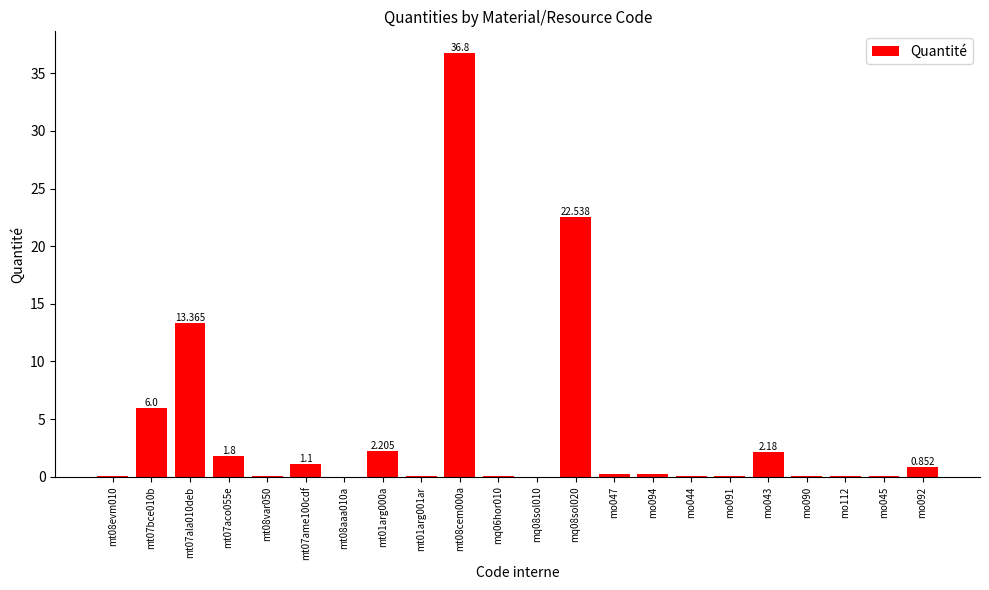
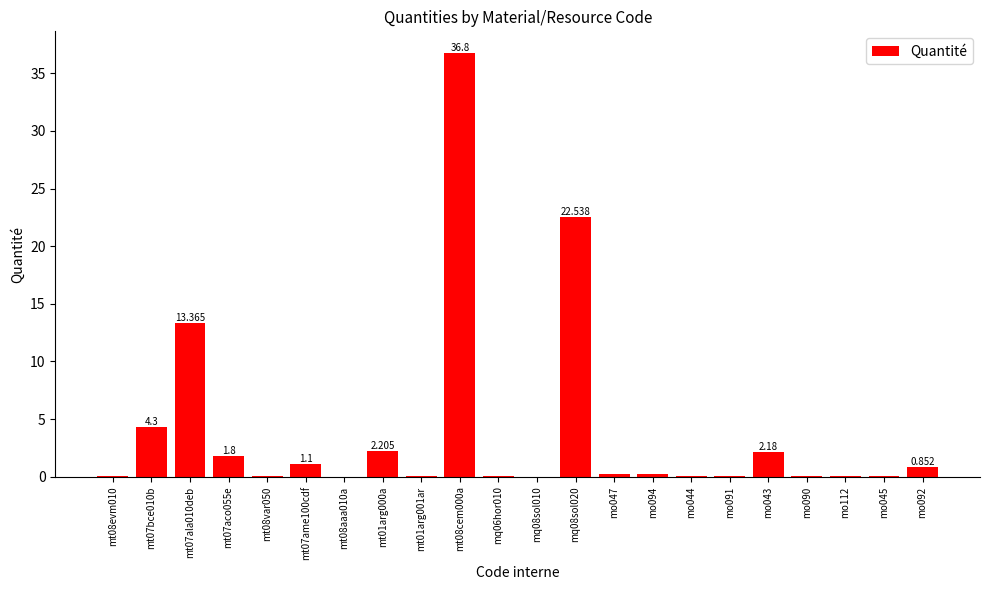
  {
-   "mt07bce010b": 6.0,
+   "mt07bce010b": 4.3,
    "mt07ala010deb": 13.365,
    "mt07aco055e": 1.8,
    "mt07ame100cdf": 1.1,
    "mt01arg000a": 2.205,
    "mt08cem000a": 36.8,
    "mq08sol020": 22.538,
    "mo043": 2.18,
    "mo092": 0.852
  }
